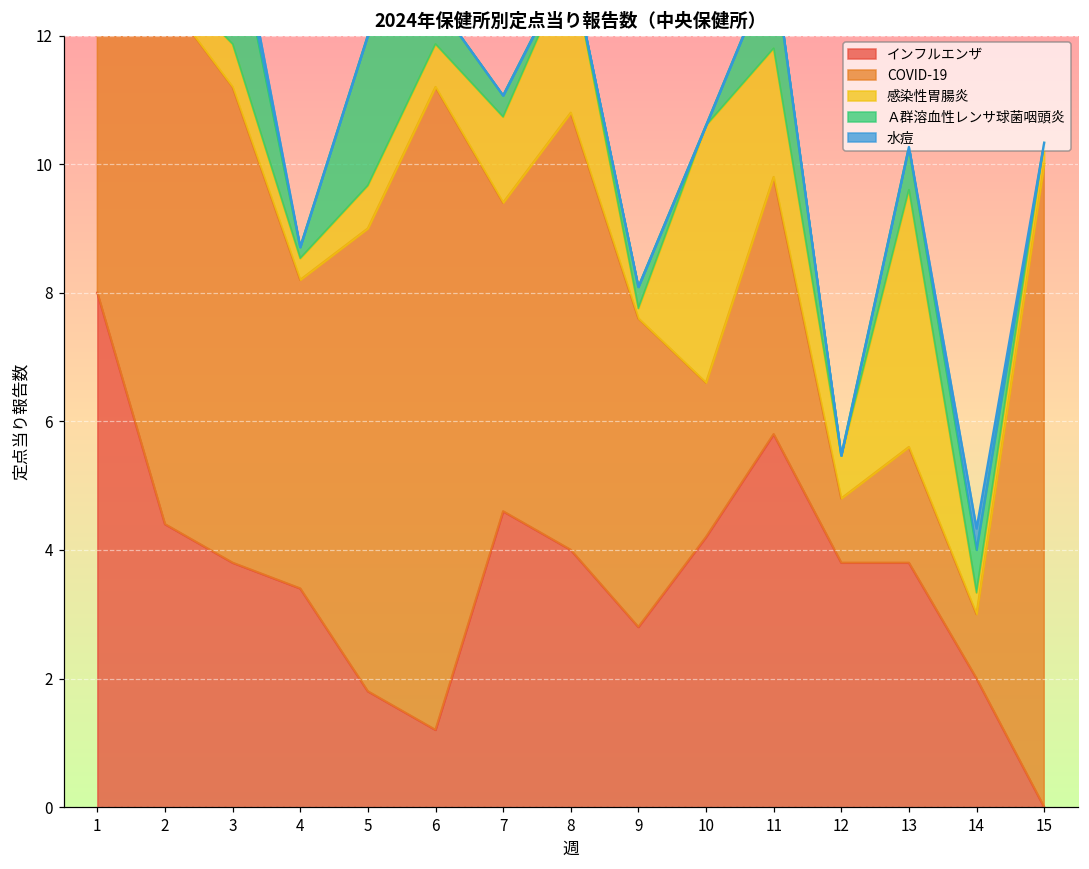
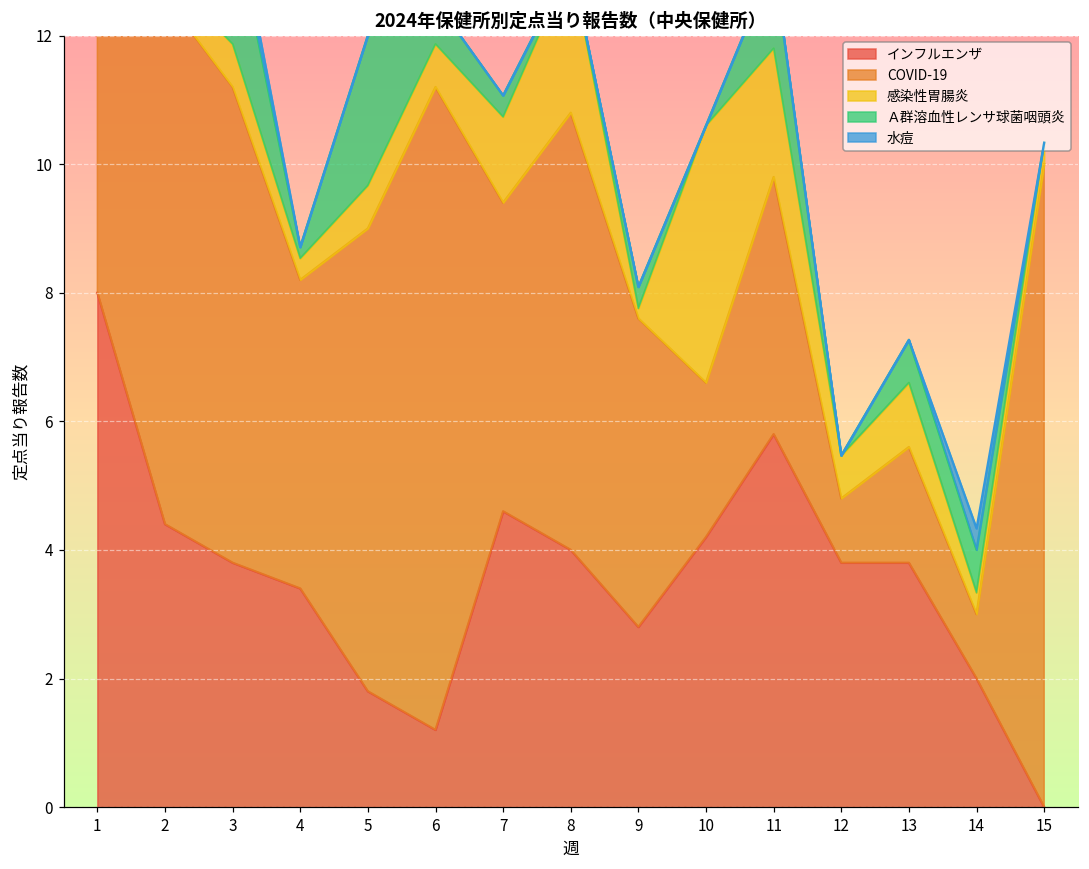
  {
    "感染性胃腸炎": {
      "3": 0.7,
      "4": 0.3,
      "5": 0.7,
      "6": 0.7,
      "7": 1.3,
      "9": 0.2,
      "11": 2,
-     "13": 4,
+     "13": 1,
      "14": 0.3
    },
    "Ａ群溶血性レンサ球菌咽頭炎": {
      "14": 0.7
    },
    "水痘": {
      "14": 0.3
    }
  }
